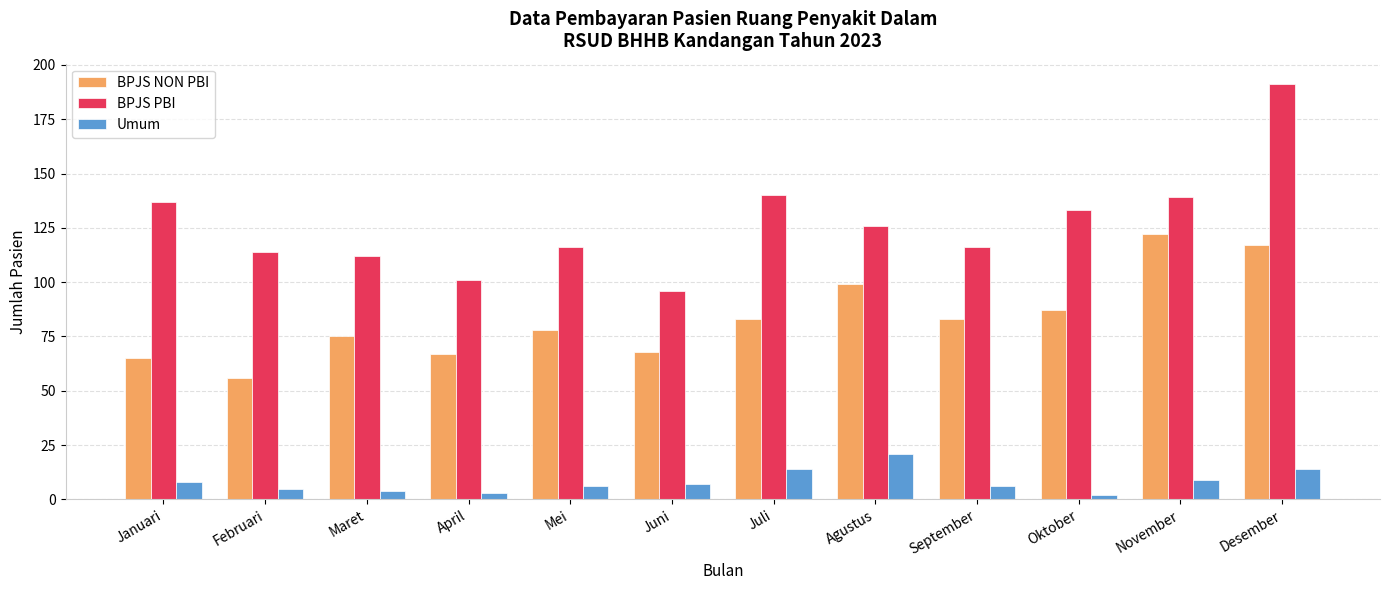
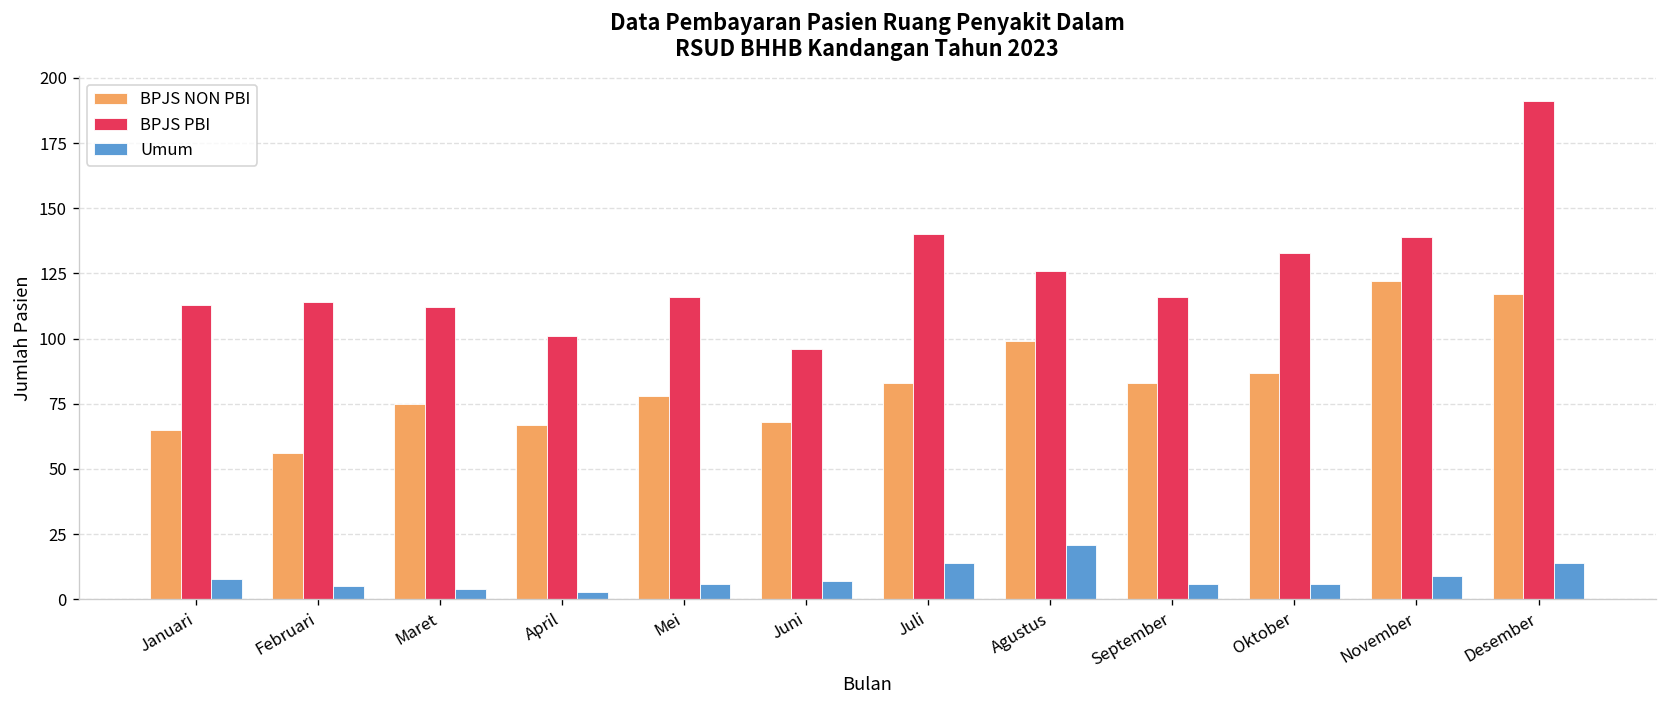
  {
    "BPJS NON PBI": {
      "Januari": 65,
      "Februari": 56,
      "Maret": 75,
      "April": 67,
      "Mei": 78,
      "Juni": 68,
      "Juli": 83,
      "Agustus": 99,
      "September": 83,
      "Oktober": 87,
      "November": 122,
      "Desember": 117
    },
    "BPJS PBI": {
-     "Januari": 137,
+     "Januari": 113,
      "Februari": 114,
      "Maret": 112,
      "April": 101,
      "Mei": 116,
      "Juni": 96,
      "Juli": 140,
      "Agustus": 126,
      "September": 116,
      "Oktober": 133,
      "November": 139,
      "Desember": 191
    },
    "Umum": {
      "Januari": 8,
      "Februari": 5,
      "Maret": 4,
      "April": 3,
      "Mei": 6,
      "Juni": 7,
      "Juli": 14,
      "Agustus": 21,
      "September": 6,
-     "Oktober": 2,
+     "Oktober": 6,
      "November": 9,
      "Desember": 14
    }
  }
